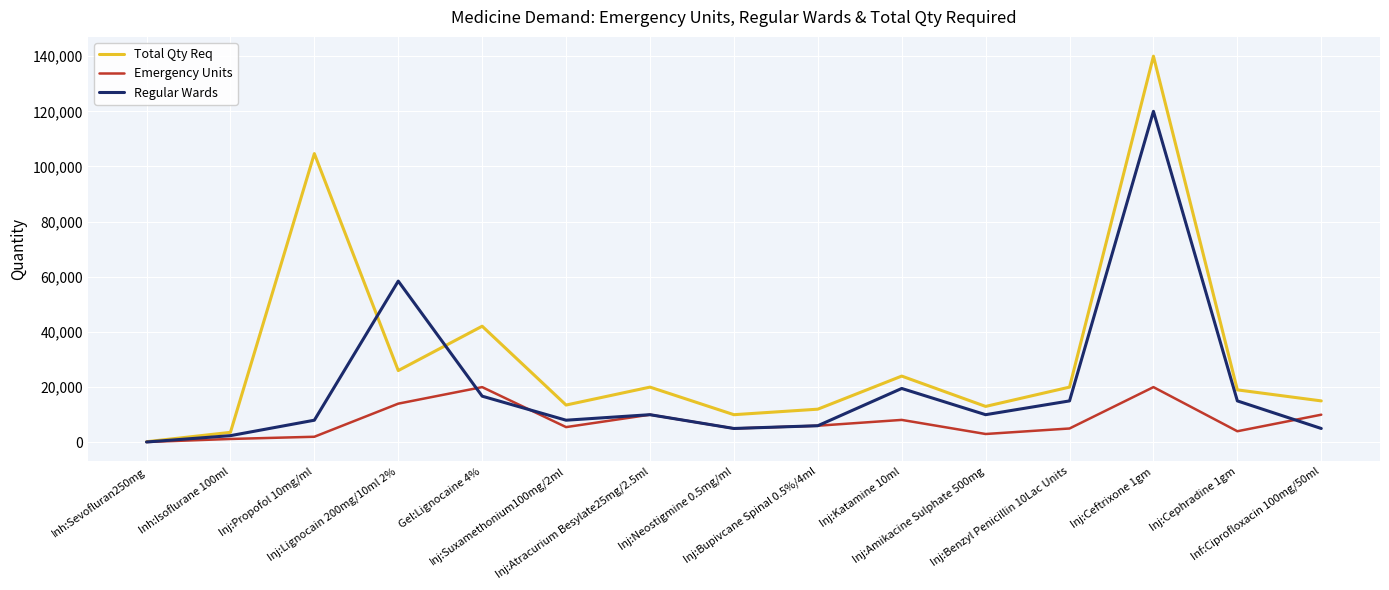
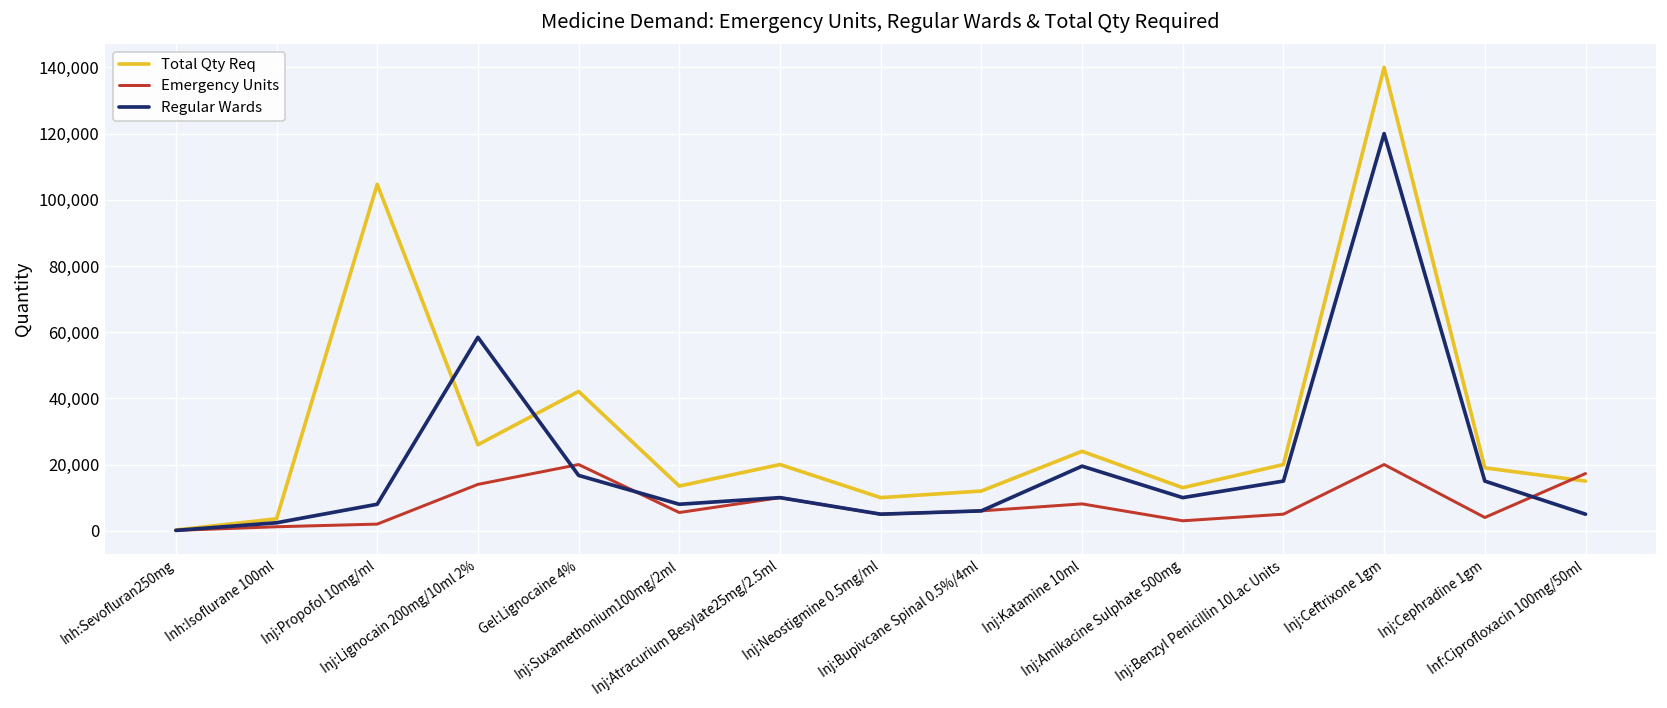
  {
    "Total Qty Req": {
      "Inh:Isoflurane 100ml": "4,000",
      "Inj:Propofol 10mg/ml": "105,000",
      "Inj:Lignocain 200mg/10ml 2%": "26,000",
      "Gel:Lignocaine 4%": "42,000",
      "Inj:Suxamethonium100mg/2ml": "14,000",
      "Inj:Atracurium Besylate25mg/2.5ml": "20,000",
      "Inj:Neostigmine 0.5mg/ml": "10,000",
      "Inj:Bupivcane Spinal 0.5%/4ml": "12,000",
      "Inj:Katamine 10ml": "24,000",
      "Inj:Amikacine Sulphate 500mg": "13,000",
      "Inj:Benzyl Penicillin 10Lac Units": "20,000",
      "Inj:Ceftrixone 1gm": "140,000",
      "Inj:Cephradine 1gm": "19,000",
      "Inf:Ciprofloxacin 100mg/50ml": "15,000"
    },
    "Emergency Units": {
      "Inh:Isoflurane 100ml": "1,000",
      "Inj:Propofol 10mg/ml": "2,000",
      "Inj:Lignocain 200mg/10ml 2%": "14,000",
      "Gel:Lignocaine 4%": "20,000",
      "Inj:Suxamethonium100mg/2ml": "6,000",
      "Inj:Katamine 10ml": "8,000",
      "Inj:Amikacine Sulphate 500mg": "3,000",
      "Inj:Benzyl Penicillin 10Lac Units": "5,000",
      "Inj:Ceftrixone 1gm": "20,000",
      "Inj:Cephradine 1gm": "4,000",
-     "Inf:Ciprofloxacin 100mg/50ml": "10,000"
+     "Inf:Ciprofloxacin 100mg/50ml": "17,000"
    },
    "Regular Wards": {
      "Inh:Isoflurane 100ml": "2,000",
      "Inj:Propofol 10mg/ml": "8,000",
      "Inj:Lignocain 200mg/10ml 2%": "58,000",
      "Gel:Lignocaine 4%": "17,000",
      "Inj:Suxamethonium100mg/2ml": "8,000",
      "Inj:Katamine 10ml": "20,000",
      "Inj:Amikacine Sulphate 500mg": "10,000",
      "Inj:Benzyl Penicillin 10Lac Units": "15,000",
      "Inj:Ceftrixone 1gm": "120,000",
      "Inj:Cephradine 1gm": "15,000",
      "Inf:Ciprofloxacin 100mg/50ml": "5,000"
    }
  }
